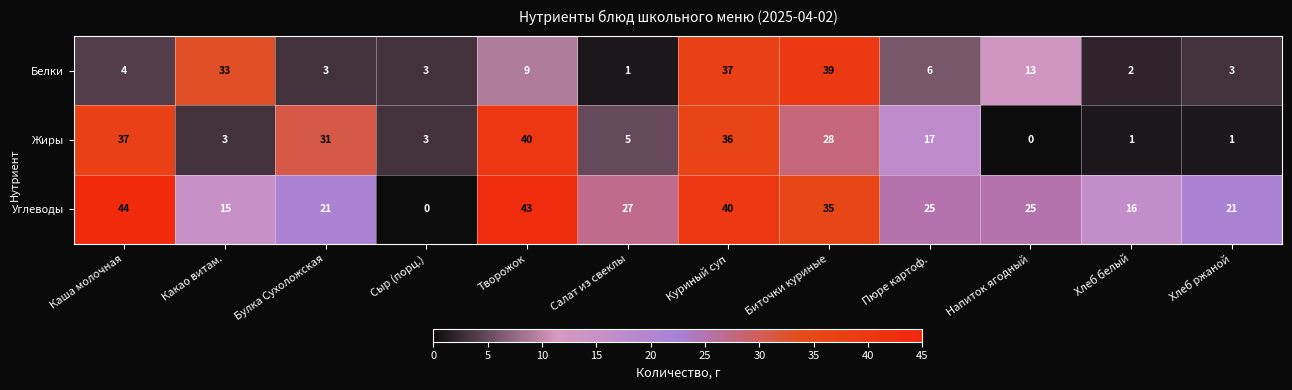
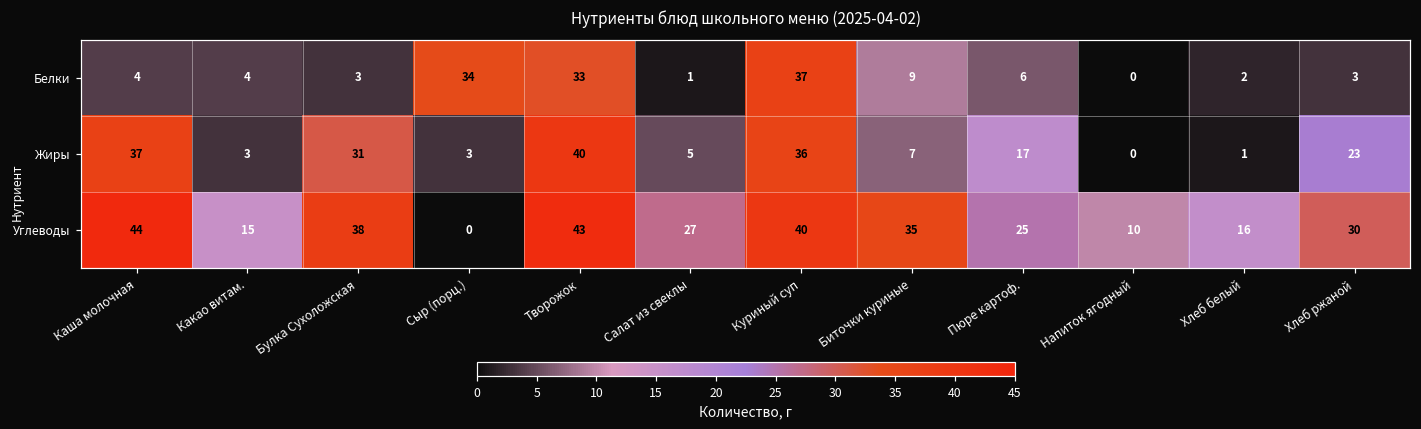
  {
    "Белки": {
      "Каша молочная": 4,
-     "Какао витам.": 33,
+     "Какао витам.": 4,
      "Булка Сухоложская": 3,
-     "Сыр (порц.)": 3,
-     "Творожок": 9,
+     "Сыр (порц.)": 34,
+     "Творожок": 33,
      "Салат из свеклы": 1,
      "Куриный суп": 37,
-     "Биточки куриные": 39,
+     "Биточки куриные": 9,
      "Пюре картоф.": 6,
-     "Напиток ягодный": 13,
+     "Напиток ягодный": 0,
      "Хлеб белый": 2,
      "Хлеб ржаной": 3
    },
    "Жиры": {
      "Каша молочная": 37,
      "Какао витам.": 3,
      "Булка Сухоложская": 31,
      "Сыр (порц.)": 3,
      "Творожок": 40,
      "Салат из свеклы": 5,
      "Куриный суп": 36,
-     "Биточки куриные": 28,
+     "Биточки куриные": 7,
      "Пюре картоф.": 17,
      "Напиток ягодный": 0,
      "Хлеб белый": 1,
-     "Хлеб ржаной": 1
+     "Хлеб ржаной": 23
    },
    "Углеводы": {
      "Каша молочная": 44,
      "Какао витам.": 15,
-     "Булка Сухоложская": 21,
+     "Булка Сухоложская": 38,
      "Сыр (порц.)": 0,
      "Творожок": 43,
      "Салат из свеклы": 27,
      "Куриный суп": 40,
      "Биточки куриные": 35,
      "Пюре картоф.": 25,
-     "Напиток ягодный": 25,
+     "Напиток ягодный": 10,
      "Хлеб белый": 16,
-     "Хлеб ржаной": 21
+     "Хлеб ржаной": 30
    }
  }
